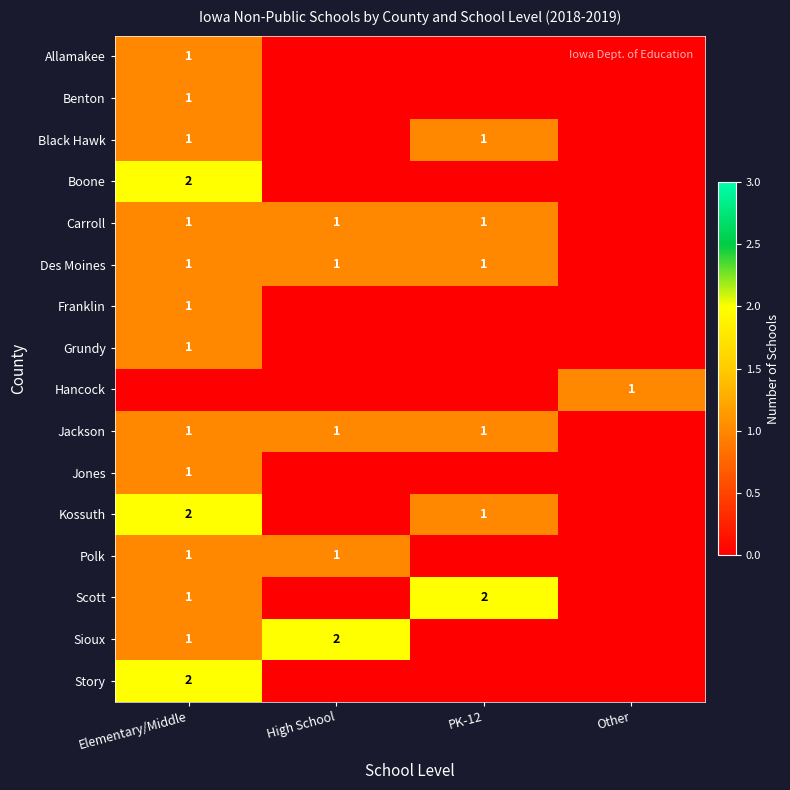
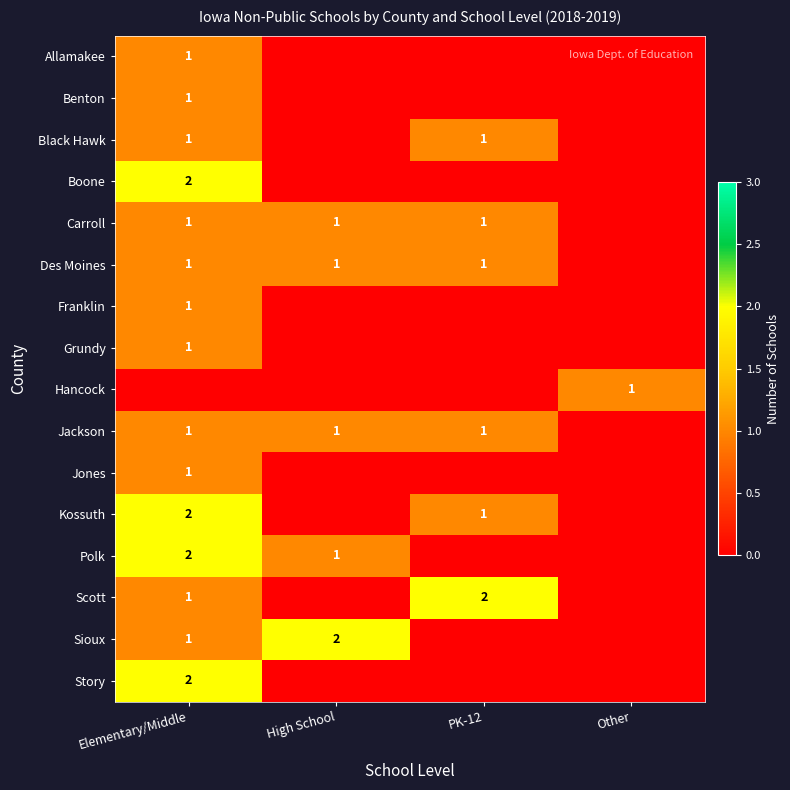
  {
    "Allamakee": {
      "Elementary/Middle": 1
    },
    "Benton": {
      "Elementary/Middle": 1
    },
    "Black Hawk": {
      "Elementary/Middle": 1,
      "PK-12": 1
    },
    "Boone": {
      "Elementary/Middle": 2
    },
    "Carroll": {
      "Elementary/Middle": 1,
      "High School": 1,
      "PK-12": 1
    },
    "Des Moines": {
      "Elementary/Middle": 1,
      "High School": 1,
      "PK-12": 1
    },
    "Franklin": {
      "Elementary/Middle": 1
    },
    "Grundy": {
      "Elementary/Middle": 1
    },
    "Hancock": {
      "Other": 1
    },
    "Jackson": {
      "Elementary/Middle": 1,
      "High School": 1,
      "PK-12": 1
    },
    "Jones": {
      "Elementary/Middle": 1
    },
    "Kossuth": {
      "Elementary/Middle": 2,
      "PK-12": 1
    },
    "Polk": {
-     "Elementary/Middle": 1,
+     "Elementary/Middle": 2,
      "High School": 1
    },
    "Scott": {
      "Elementary/Middle": 1,
      "PK-12": 2
    },
    "Sioux": {
      "Elementary/Middle": 1,
      "High School": 2
    },
    "Story": {
      "Elementary/Middle": 2
    }
  }
